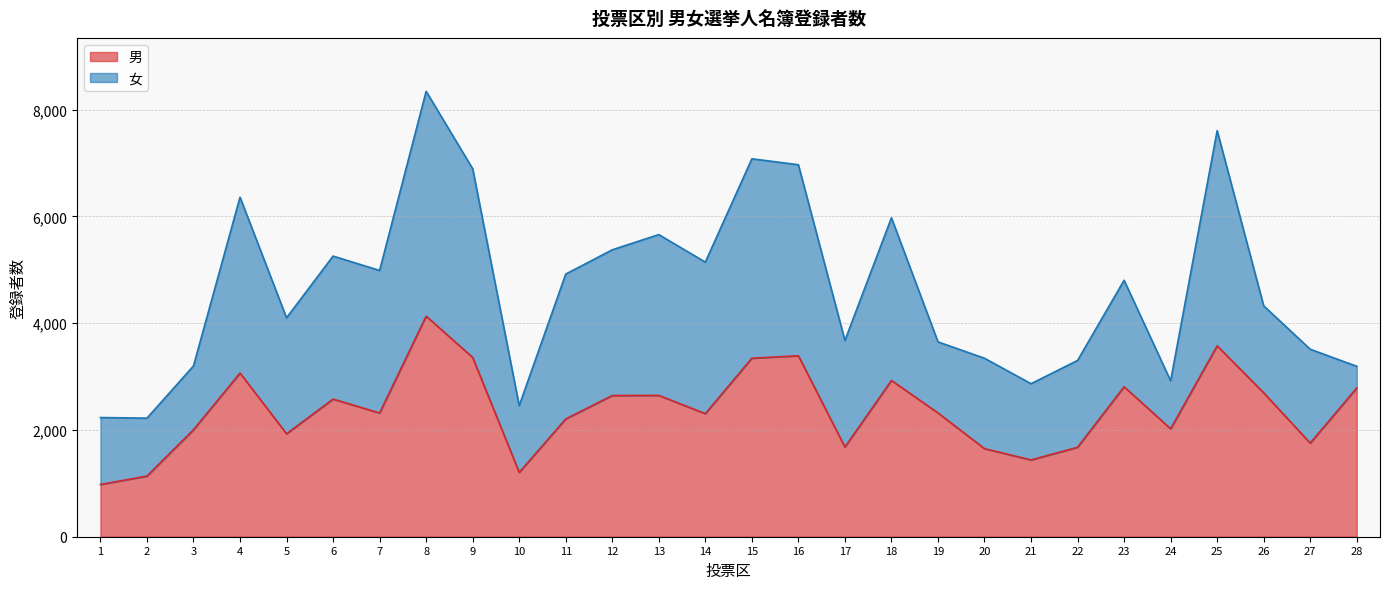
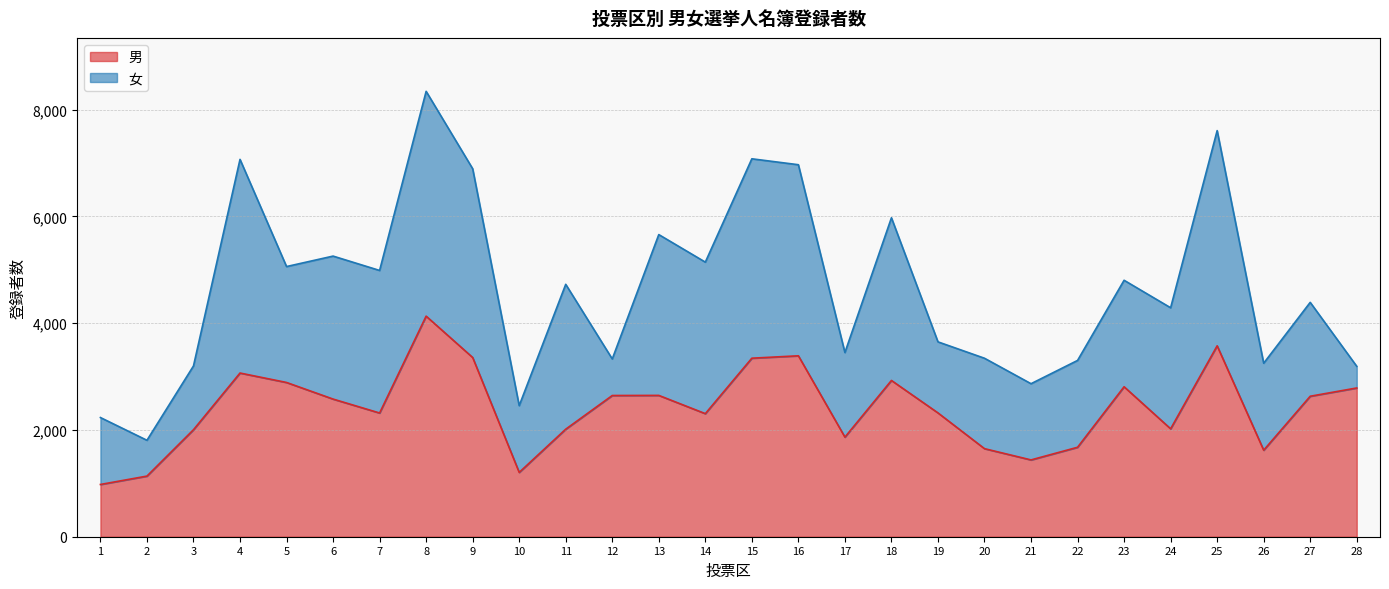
  {
    "男": {
      "1": "1,000",
      "2": "1,100",
      "3": "2,000",
      "4": "3,100",
-     "5": "1,900",
+     "5": "2,900",
      "6": "2,600",
      "7": "2,300",
      "8": "4,100",
      "9": "3,400",
      "10": "1,200",
-     "11": "2,200",
+     "11": "2,000",
      "12": "2,600",
      "13": "2,600",
      "14": "2,300",
      "15": "3,300",
      "16": "3,400",
-     "17": "1,700",
+     "17": "1,900",
      "18": "2,900",
      "19": "2,300",
      "20": "1,700",
      "21": "1,400",
      "22": "1,700",
      "23": "2,800",
      "24": "2,000",
      "25": "3,600",
-     "26": "2,700",
-     "27": "1,800",
+     "26": "1,600",
+     "27": "2,600",
      "28": "2,800"
    },
    "女": {
      "1": "1,300",
-     "2": "1,100",
+     "2": "700",
      "3": "1,200",
-     "4": "3,300",
+     "4": "4,000",
      "5": "2,200",
      "6": "2,700",
      "7": "2,700",
      "8": "4,200",
      "9": "3,500",
      "10": "1,300",
      "11": "2,700",
-     "12": "2,700",
+     "12": "700",
      "13": "3,000",
      "14": "2,800",
      "15": "3,700",
      "16": "3,600",
-     "17": "2,000",
+     "17": "1,600",
      "18": "3,000",
      "19": "1,300",
      "20": "1,700",
      "21": "1,400",
      "22": "1,600",
      "23": "2,000",
-     "24": "900",
+     "24": "2,300",
      "25": "4,000",
      "26": "1,600",
      "27": "1,800",
      "28": "400"
    }
  }
